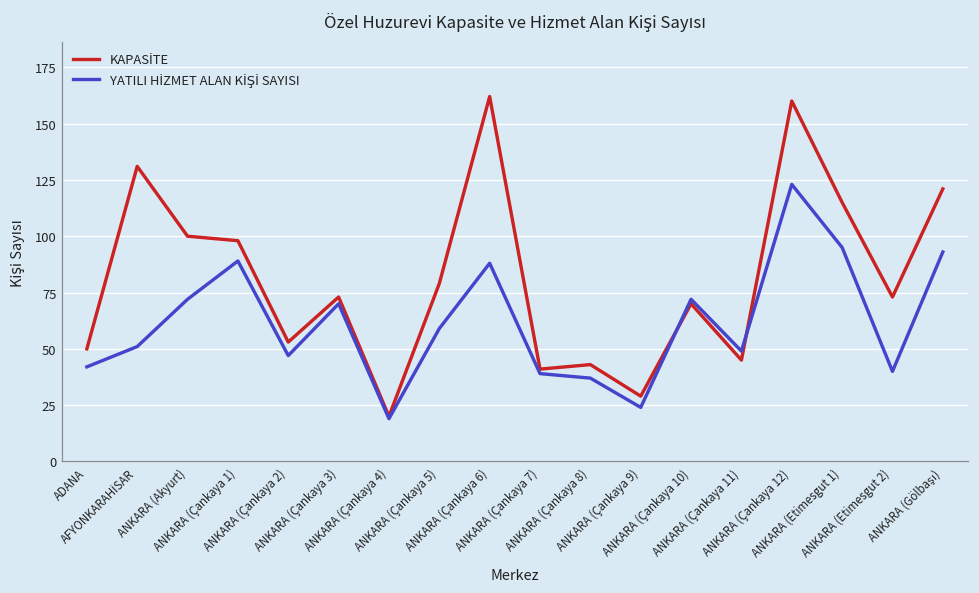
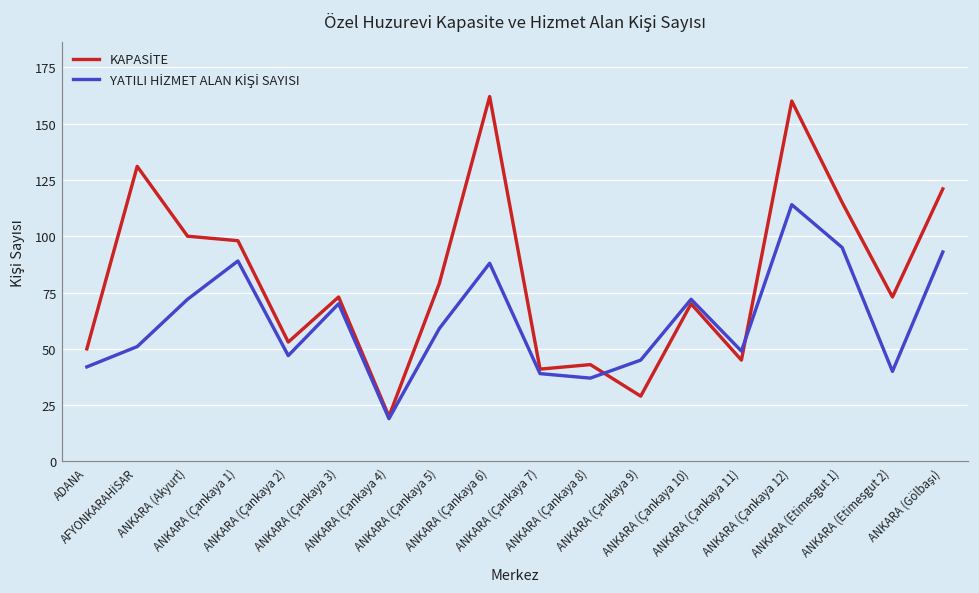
  {
    "KAPASİTE": {
      "ADANA": 50,
      "AFYONKARAHİSAR": 131,
      "ANKARA (Akyurt)": 100,
      "ANKARA (Çankaya 1)": 98,
      "ANKARA (Çankaya 2)": 53,
      "ANKARA (Çankaya 3)": 73,
      "ANKARA (Çankaya 5)": 79,
      "ANKARA (Çankaya 6)": 162,
      "ANKARA (Çankaya 7)": 41,
      "ANKARA (Çankaya 8)": 43,
      "ANKARA (Çankaya 9)": 29,
      "ANKARA (Çankaya 10)": 70,
      "ANKARA (Çankaya 11)": 45,
      "ANKARA (Çankaya 12)": 160,
      "ANKARA (Etimesgut 1)": 115,
      "ANKARA (Etimesgut 2)": 73,
      "ANKARA (Gölbaşı)": 121
    },
    "YATILI HİZMET ALAN KİŞİ SAYISI": {
      "ADANA": 42,
      "AFYONKARAHİSAR": 51,
      "ANKARA (Akyurt)": 72,
      "ANKARA (Çankaya 1)": 89,
      "ANKARA (Çankaya 2)": 47,
      "ANKARA (Çankaya 3)": 70,
      "ANKARA (Çankaya 5)": 59,
      "ANKARA (Çankaya 6)": 88,
      "ANKARA (Çankaya 7)": 39,
      "ANKARA (Çankaya 8)": 37,
-     "ANKARA (Çankaya 9)": 24,
+     "ANKARA (Çankaya 9)": 45,
      "ANKARA (Çankaya 10)": 72,
      "ANKARA (Çankaya 11)": 49,
-     "ANKARA (Çankaya 12)": 123,
+     "ANKARA (Çankaya 12)": 114,
      "ANKARA (Etimesgut 1)": 95,
      "ANKARA (Etimesgut 2)": 40,
      "ANKARA (Gölbaşı)": 93
    }
  }
